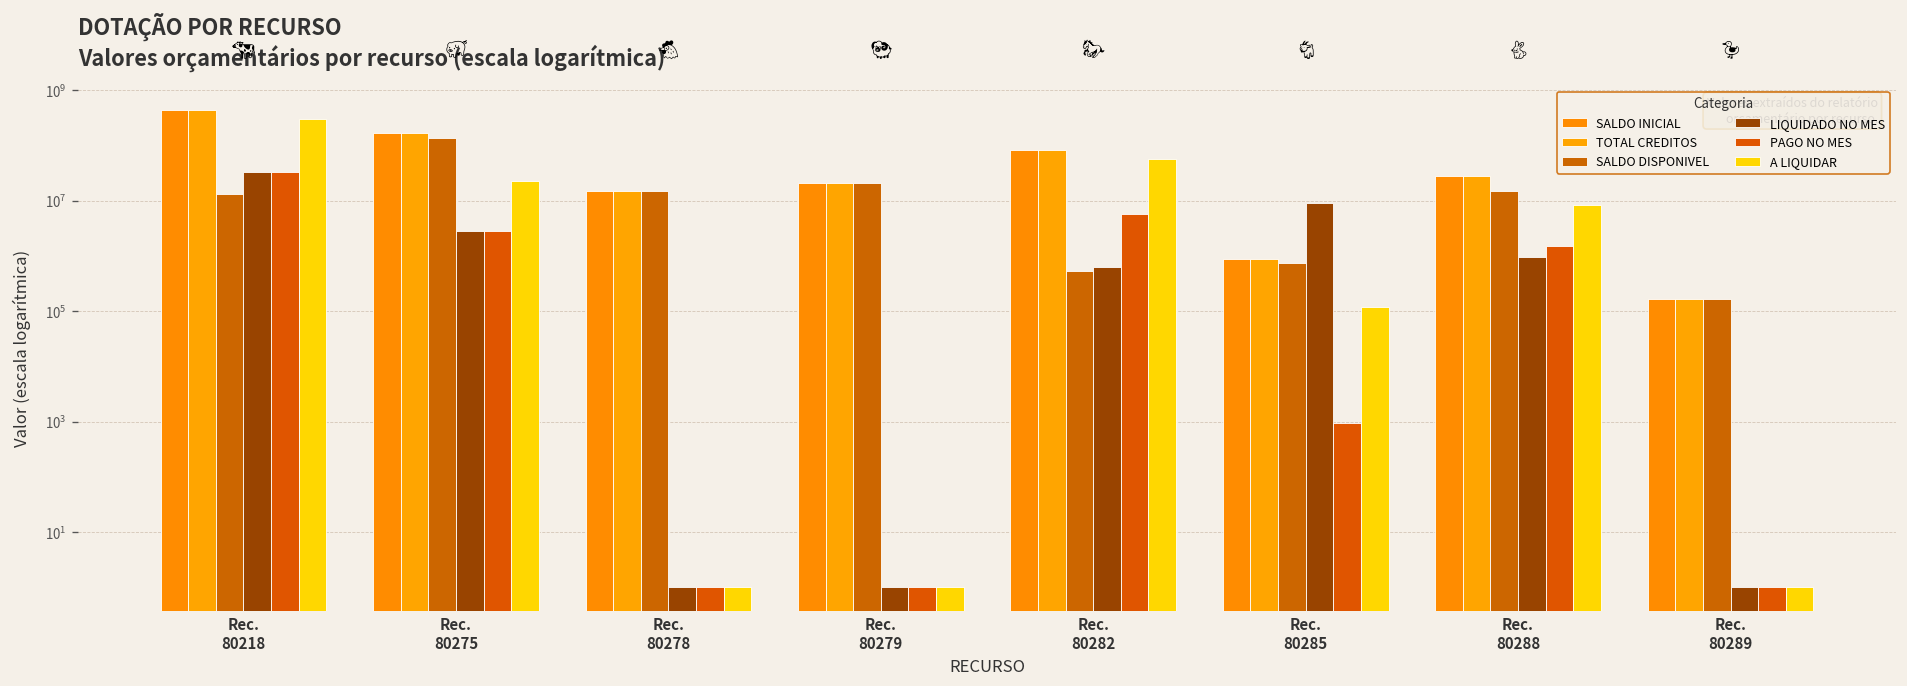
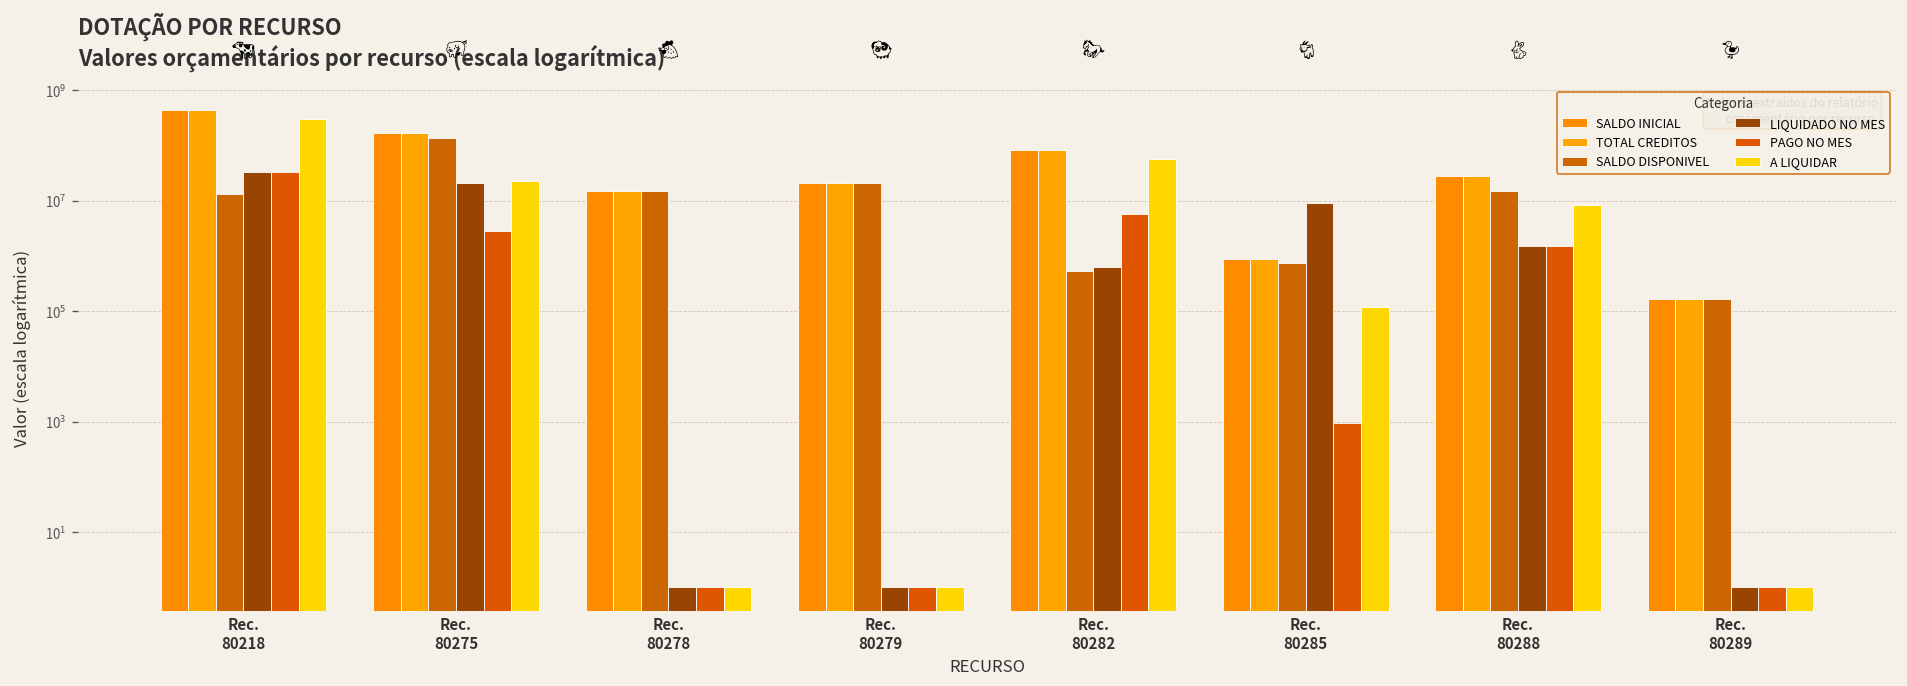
  {
    "LIQUIDADO NO MES": {
      "Rec. 80218": 30000000,
-     "Rec. 80275": 3000000,
+     "Rec. 80275": 20000000,
      "Rec. 80278": 1,
      "Rec. 80279": 1,
      "Rec. 80282": 600000,
      "Rec. 80285": 9000000,
-     "Rec. 80288": 1000000,
+     "Rec. 80288": 1500000,
      "Rec. 80289": 1
    }
  }
